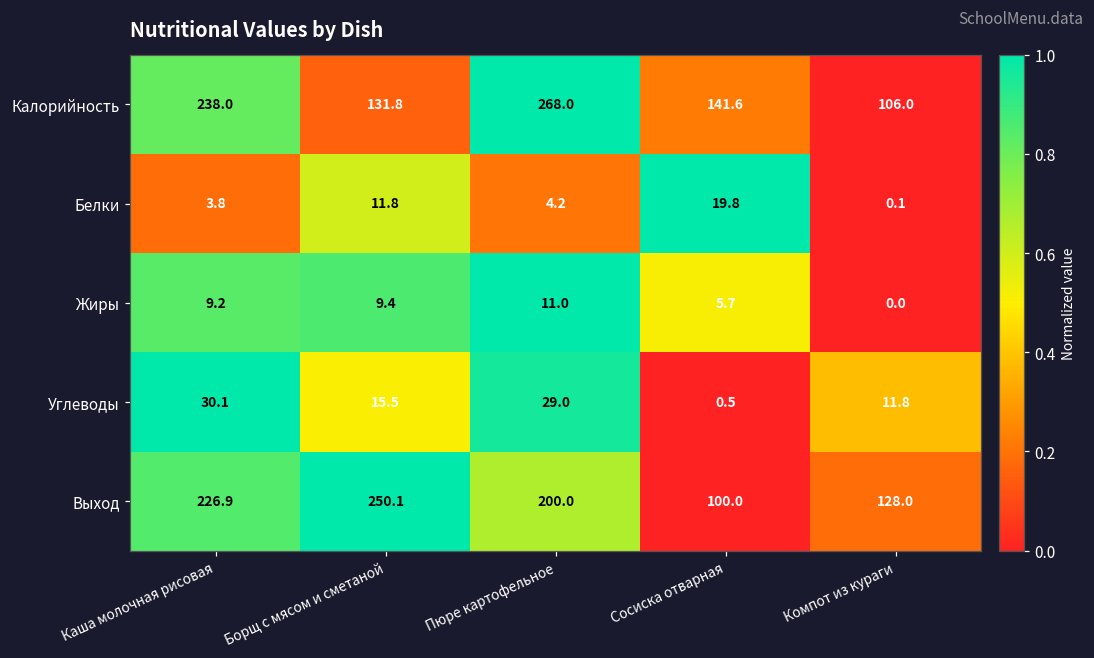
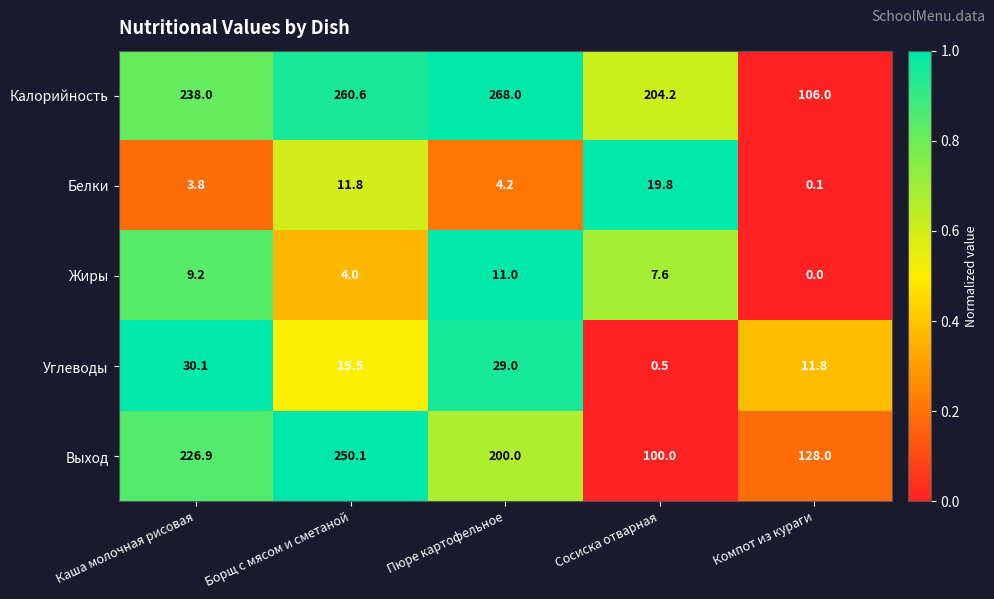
  {
    "Калорийность": {
      "Каша молочная рисовая": 238.0,
-     "Борщ с мясом и сметаной": 131.8,
+     "Борщ с мясом и сметаной": 260.6,
      "Пюре картофельное": 268.0,
-     "Сосиска отварная": 141.6,
+     "Сосиска отварная": 204.2,
      "Компот из кураги": 106.0
    },
    "Белки": {
      "Каша молочная рисовая": 3.8,
      "Борщ с мясом и сметаной": 11.8,
      "Пюре картофельное": 4.2,
      "Сосиска отварная": 19.8,
      "Компот из кураги": 0.1
    },
    "Жиры": {
      "Каша молочная рисовая": 9.2,
-     "Борщ с мясом и сметаной": 9.4,
+     "Борщ с мясом и сметаной": 4.0,
      "Пюре картофельное": 11.0,
-     "Сосиска отварная": 5.7,
+     "Сосиска отварная": 7.6,
      "Компот из кураги": 0.0
    },
    "Углеводы": {
      "Каша молочная рисовая": 30.1,
      "Борщ с мясом и сметаной": 15.5,
      "Пюре картофельное": 29.0,
      "Сосиска отварная": 0.5,
      "Компот из кураги": 11.8
    },
    "Выход": {
      "Каша молочная рисовая": 226.9,
      "Борщ с мясом и сметаной": 250.1,
      "Пюре картофельное": 200.0,
      "Сосиска отварная": 100.0,
      "Компот из кураги": 128.0
    }
  }
